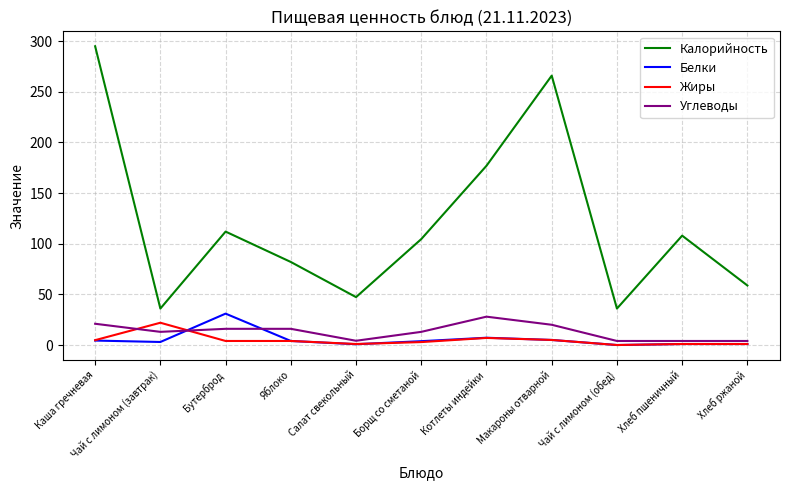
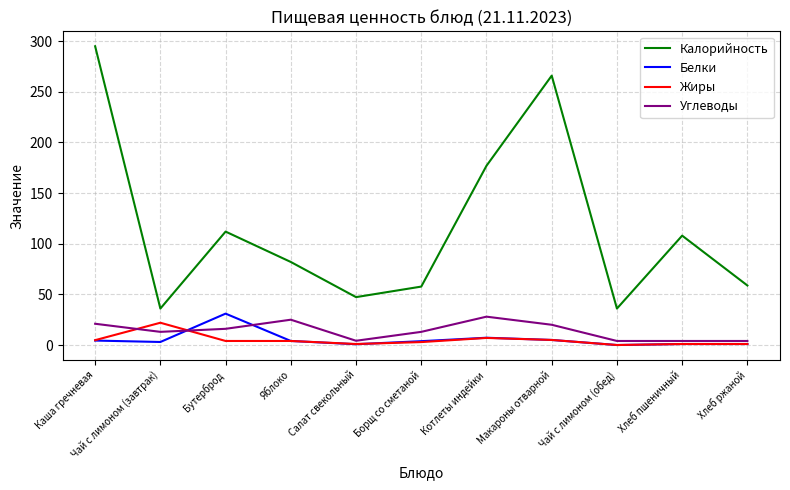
  {
    "Калорийность": {
      "Каша гречневая": 295,
      "Чай с лимоном (завтрак)": 36,
      "Бутерброд": 112,
      "Яблоко": 82,
      "Салат свекольный": 47,
-     "Борщ со сметаной": 105,
+     "Борщ со сметаной": 58,
      "Котлеты индейки": 177,
      "Макароны отварной": 266,
      "Чай с лимоном (обед)": 36,
      "Хлеб пшеничный": 108,
      "Хлеб ржаной": 59
    },
    "Белки": {
      "Чай с лимоном (завтрак)": 3,
      "Бутерброд": 31
    },
    "Жиры": {
      "Чай с лимоном (завтрак)": 22,
      "Бутерброд": 4
    },
    "Углеводы": {
      "Каша гречневая": 21,
      "Чай с лимоном (завтрак)": 13,
      "Бутерброд": 16,
-     "Яблоко": 16,
+     "Яблоко": 25,
      "Салат свекольный": 4,
      "Борщ со сметаной": 13,
      "Котлеты индейки": 28,
      "Макароны отварной": 20,
      "Чай с лимоном (обед)": 4,
      "Хлеб пшеничный": 4,
      "Хлеб ржаной": 4
    }
  }
